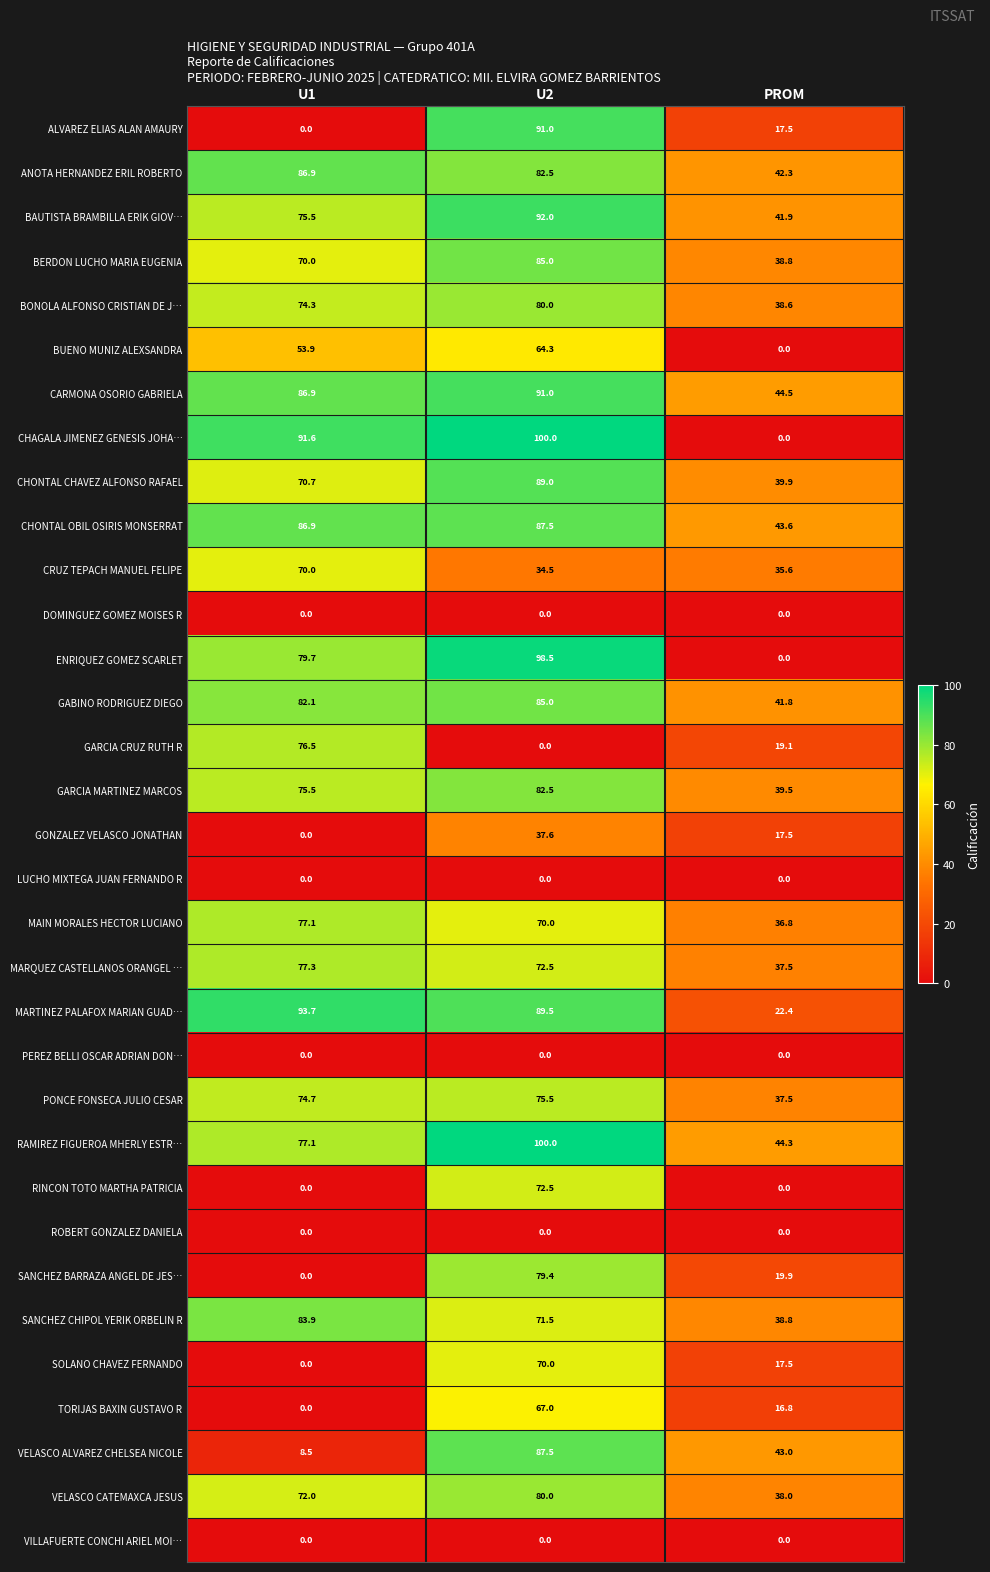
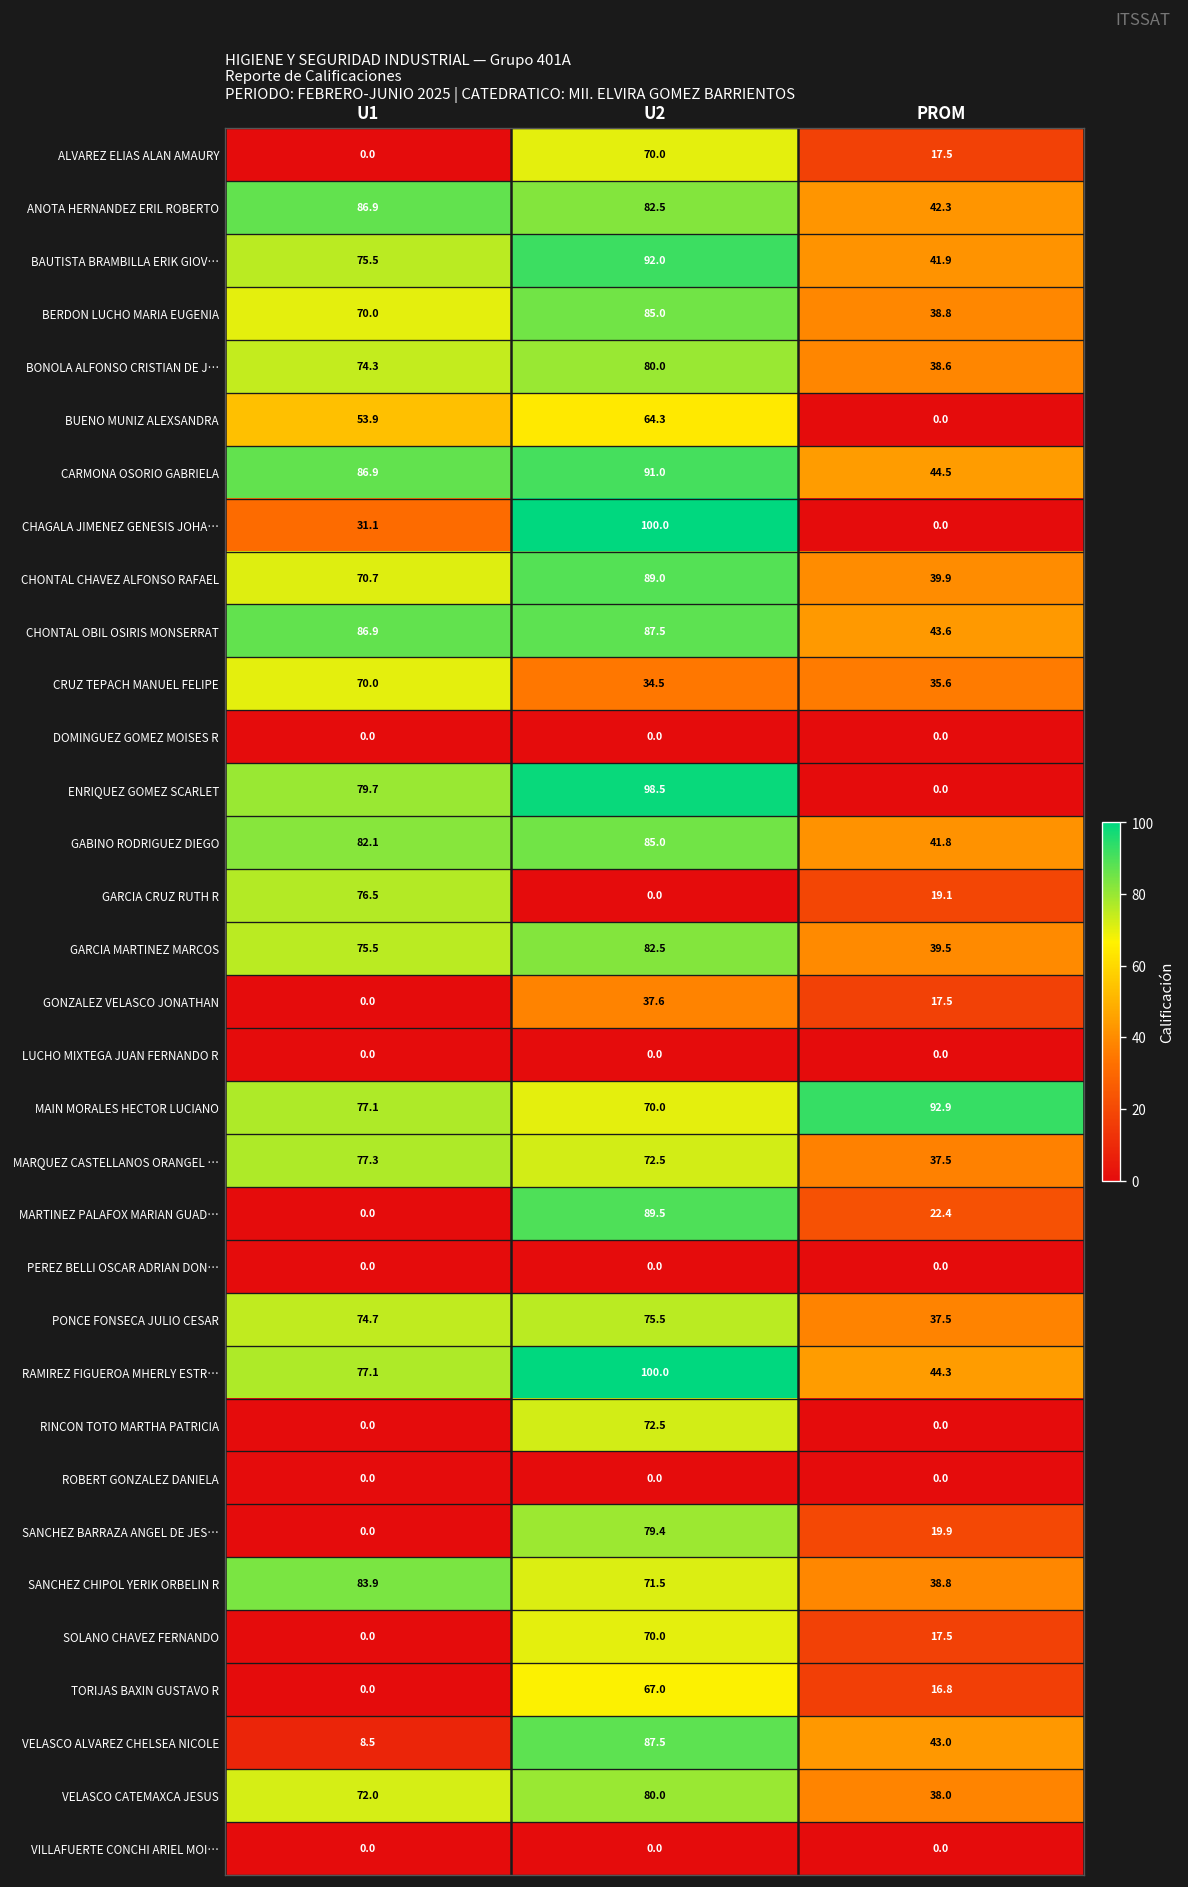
  {
    "ALVAREZ ELIAS ALAN AMAURY": {
      "U1": 0.0,
-     "U2": 91.0,
+     "U2": 70.0,
      "PROM": 17.5
    },
    "ANOTA HERNANDEZ ERIL ROBERTO": {
      "U1": 86.9,
      "U2": 82.5,
      "PROM": 42.3
    },
    "BAUTISTA BRAMBILLA ERIK GIOV…": {
      "U1": 75.5,
      "U2": 92.0,
      "PROM": 41.9
    },
    "BERDON LUCHO MARIA EUGENIA": {
      "U1": 70.0,
      "U2": 85.0,
      "PROM": 38.8
    },
    "BONOLA ALFONSO CRISTIAN DE J…": {
      "U1": 74.3,
      "U2": 80.0,
      "PROM": 38.6
    },
    "BUENO MUNIZ ALEXSANDRA": {
      "U1": 53.9,
      "U2": 64.3,
      "PROM": 0.0
    },
    "CARMONA OSORIO GABRIELA": {
      "U1": 86.9,
      "U2": 91.0,
      "PROM": 44.5
    },
    "CHAGALA JIMENEZ GENESIS JOHA…": {
-     "U1": 91.6,
+     "U1": 31.1,
      "U2": 100.0,
      "PROM": 0.0
    },
    "CHONTAL CHAVEZ ALFONSO RAFAEL": {
      "U1": 70.7,
      "U2": 89.0,
      "PROM": 39.9
    },
    "CHONTAL OBIL OSIRIS MONSERRAT": {
      "U1": 86.9,
      "U2": 87.5,
      "PROM": 43.6
    },
    "CRUZ TEPACH MANUEL FELIPE": {
      "U1": 70.0,
      "U2": 34.5,
      "PROM": 35.6
    },
    "DOMINGUEZ GOMEZ MOISES R": {
      "U1": 0.0,
      "U2": 0.0,
      "PROM": 0.0
    },
    "ENRIQUEZ GOMEZ SCARLET": {
      "U1": 79.7,
      "U2": 98.5,
      "PROM": 0.0
    },
    "GABINO RODRIGUEZ DIEGO": {
      "U1": 82.1,
      "U2": 85.0,
      "PROM": 41.8
    },
    "GARCIA CRUZ RUTH R": {
      "U1": 76.5,
      "U2": 0.0,
      "PROM": 19.1
    },
    "GARCIA MARTINEZ MARCOS": {
      "U1": 75.5,
      "U2": 82.5,
      "PROM": 39.5
    },
    "GONZALEZ VELASCO JONATHAN": {
      "U1": 0.0,
      "U2": 37.6,
      "PROM": 17.5
    },
    "LUCHO MIXTEGA JUAN FERNANDO R": {
      "U1": 0.0,
      "U2": 0.0,
      "PROM": 0.0
    },
    "MAIN MORALES HECTOR LUCIANO": {
      "U1": 77.1,
      "U2": 70.0,
-     "PROM": 36.8
+     "PROM": 92.9
    },
    "MARQUEZ CASTELLANOS ORANGEL …": {
      "U1": 77.3,
      "U2": 72.5,
      "PROM": 37.5
    },
    "MARTINEZ PALAFOX MARIAN GUAD…": {
-     "U1": 93.7,
+     "U1": 0.0,
      "U2": 89.5,
      "PROM": 22.4
    },
    "PEREZ BELLI OSCAR ADRIAN DON…": {
      "U1": 0.0,
      "U2": 0.0,
      "PROM": 0.0
    },
    "PONCE FONSECA JULIO CESAR": {
      "U1": 74.7,
      "U2": 75.5,
      "PROM": 37.5
    },
    "RAMIREZ FIGUEROA MHERLY ESTR…": {
      "U1": 77.1,
      "U2": 100.0,
      "PROM": 44.3
    },
    "RINCON TOTO MARTHA PATRICIA": {
      "U1": 0.0,
      "U2": 72.5,
      "PROM": 0.0
    },
    "ROBERT GONZALEZ DANIELA": {
      "U1": 0.0,
      "U2": 0.0,
      "PROM": 0.0
    },
    "SANCHEZ BARRAZA ANGEL DE JES…": {
      "U1": 0.0,
      "U2": 79.4,
      "PROM": 19.9
    },
    "SANCHEZ CHIPOL YERIK ORBELIN R": {
      "U1": 83.9,
      "U2": 71.5,
      "PROM": 38.8
    },
    "SOLANO CHAVEZ FERNANDO": {
      "U1": 0.0,
      "U2": 70.0,
      "PROM": 17.5
    },
    "TORIJAS BAXIN GUSTAVO R": {
      "U1": 0.0,
      "U2": 67.0,
      "PROM": 16.8
    },
    "VELASCO ALVAREZ CHELSEA NICOLE": {
      "U1": 8.5,
      "U2": 87.5,
      "PROM": 43.0
    },
    "VELASCO CATEMAXCA JESUS": {
      "U1": 72.0,
      "U2": 80.0,
      "PROM": 38.0
    },
    "VILLAFUERTE CONCHI ARIEL MOI…": {
      "U1": 0.0,
      "U2": 0.0,
      "PROM": 0.0
    }
  }
